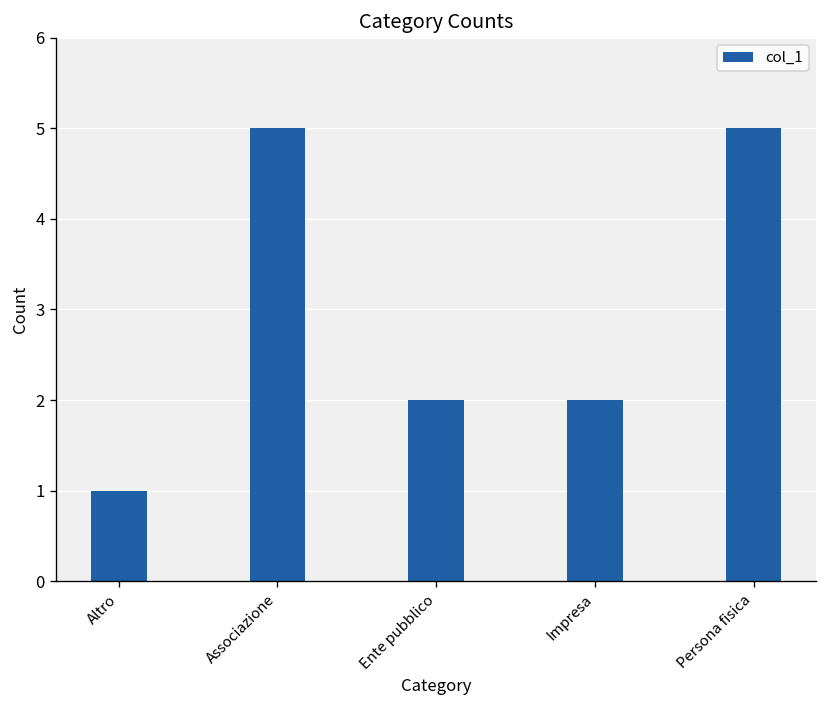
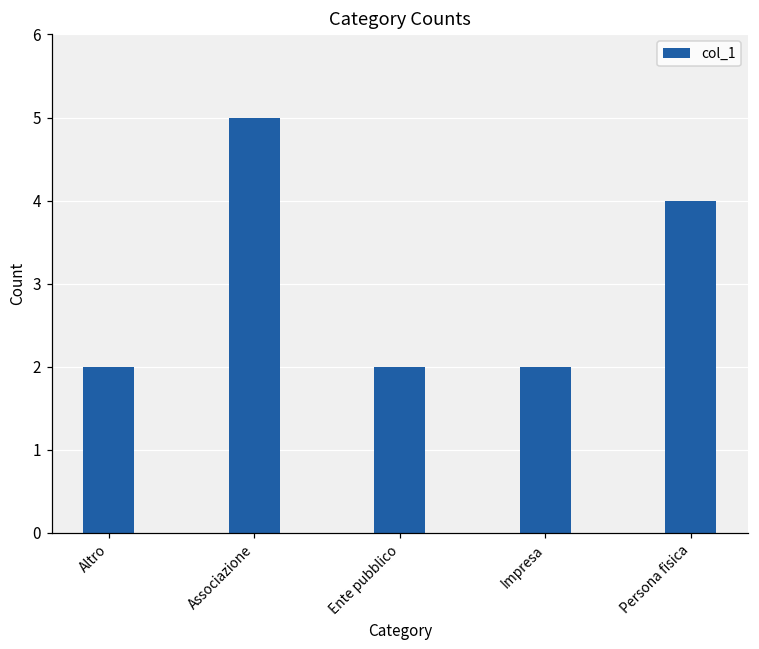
  {
-   "Altro": 1,
+   "Altro": 2,
    "Associazione": 5,
    "Ente pubblico": 2,
    "Impresa": 2,
-   "Persona fisica": 5
+   "Persona fisica": 4
  }
